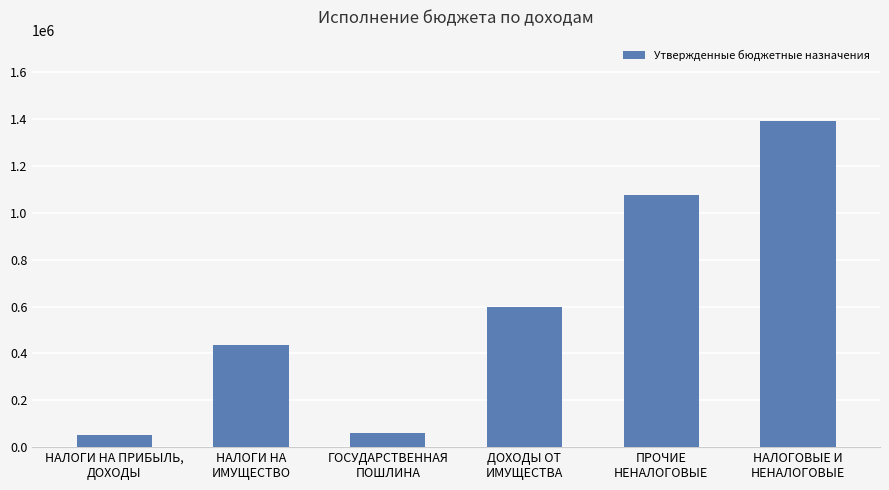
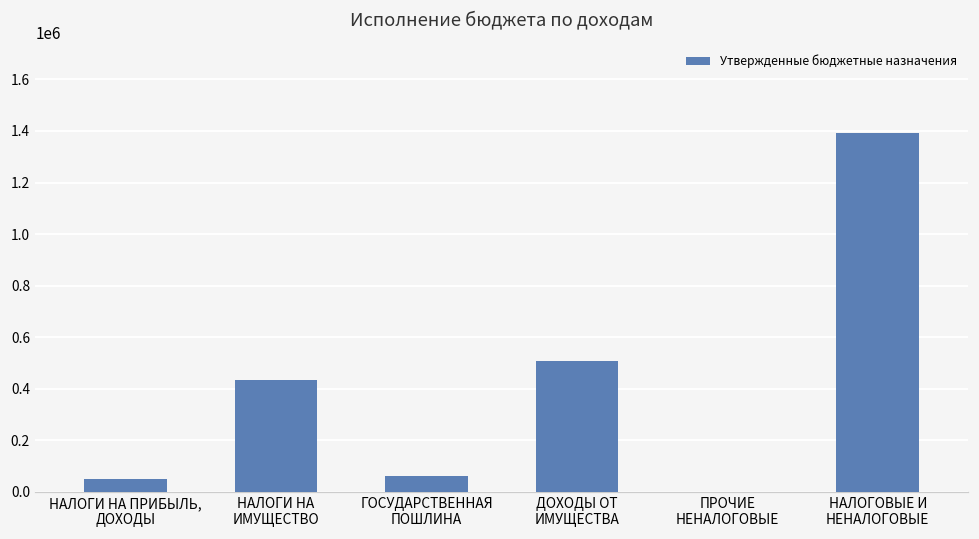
  {
    "НАЛОГИ НА ПРИБЫЛЬ, ДОХОДЫ": 50000,
    "НАЛОГИ НА ИМУЩЕСТВО": 430000,
    "ГОСУДАРСТВЕННАЯ ПОШЛИНА": 60000,
-   "ДОХОДЫ ОТ ИМУЩЕСТВА": 600000,
-   "ПРОЧИЕ НЕНАЛОГОВЫЕ": 1080000,
+   "ДОХОДЫ ОТ ИМУЩЕСТВА": 510000,
+   "ПРОЧИЕ НЕНАЛОГОВЫЕ": 0,
    "НАЛОГОВЫЕ И НЕНАЛОГОВЫЕ": 1390000
  }
